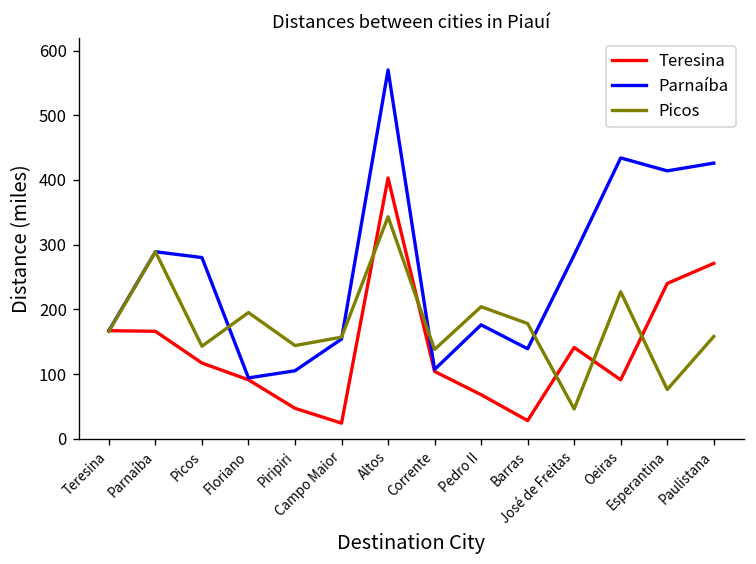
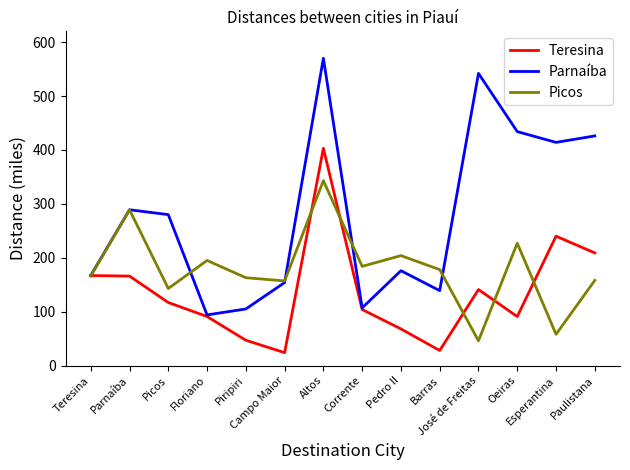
  {
    "Teresina": {
      "Parnaíba": 170,
      "Picos": 120,
      "Piripiri": 50,
      "Campo Maior": 20,
      "Altos": 400,
      "Pedro II": 70,
      "Barras": 30,
      "José de Freitas": 140,
      "Oeiras": 90,
      "Esperantina": 240,
-     "Paulistana": 270
+     "Paulistana": 210
    },
    "Parnaíba": {
      "Picos": 280,
      "Piripiri": 110,
      "Altos": 570,
      "Pedro II": 180,
      "Barras": 140,
-     "José de Freitas": 280,
+     "José de Freitas": 540,
      "Oeiras": 430,
      "Esperantina": 410,
      "Paulistana": 430
    },
    "Picos": {
      "Picos": 140,
      "Floriano": 200,
-     "Piripiri": 140,
+     "Piripiri": 160,
      "Altos": 340,
-     "Corrente": 140,
+     "Corrente": 180,
      "Pedro II": 200,
      "Barras": 180,
      "José de Freitas": 50,
      "Oeiras": 230,
-     "Esperantina": 80,
+     "Esperantina": 60,
      "Paulistana": 160
    }
  }
